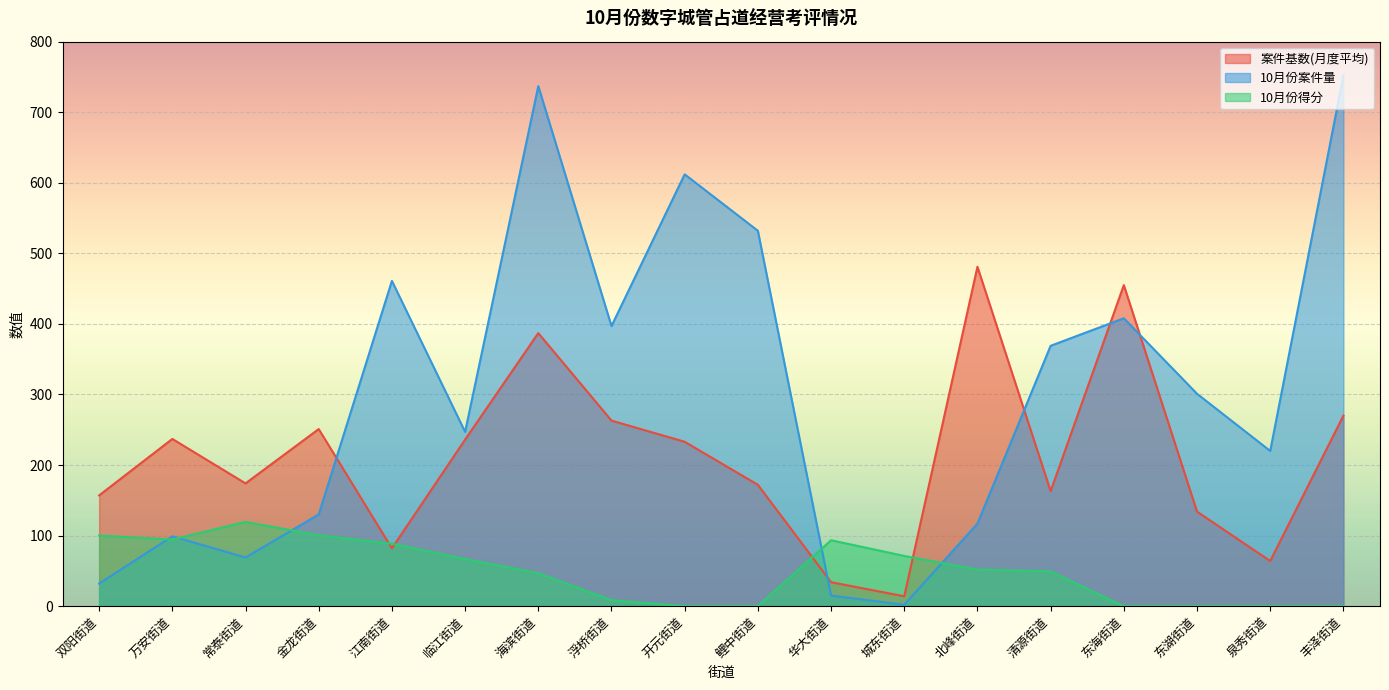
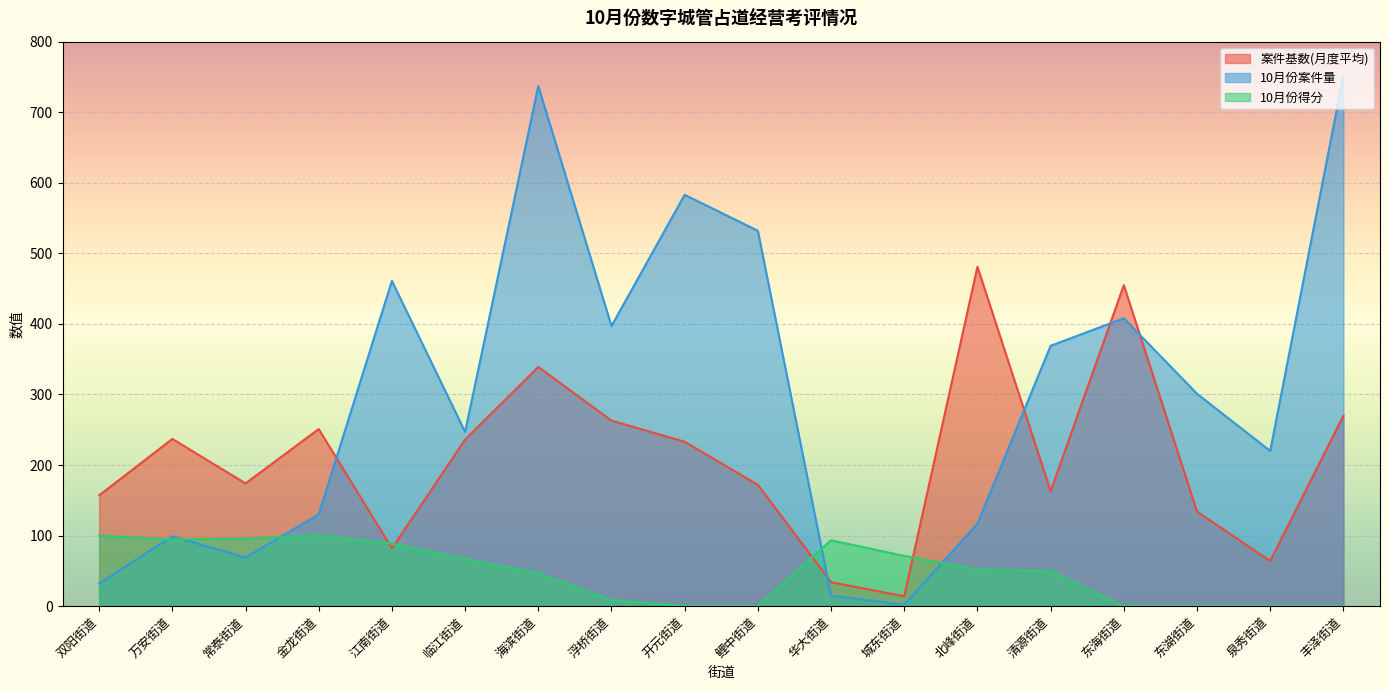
  {
    "案件基数(月度平均)": {
      "双阳街道": 160,
      "万安街道": 240,
      "常泰街道": 170,
      "金龙街道": 250,
      "江南街道": 80,
      "临江街道": 240,
-     "海滨街道": 390,
+     "海滨街道": 340,
      "浮桥街道": 260,
      "开元街道": 230,
      "鲤中街道": 170,
      "华大街道": 30,
      "城东街道": 10,
      "北峰街道": 480,
      "清源街道": 160,
      "东海街道": 460,
      "东湖街道": 130,
      "泉秀街道": 60,
      "丰泽街道": 270
    },
    "10月份案件量": {
      "双阳街道": 30,
      "万安街道": 100,
      "常泰街道": 70,
      "金龙街道": 130,
      "江南街道": 460,
      "临江街道": 250,
      "海滨街道": 740,
      "浮桥街道": 400,
-     "开元街道": 610,
+     "开元街道": 580,
      "鲤中街道": 530,
      "华大街道": 20,
      "城东街道": 0,
      "北峰街道": 120,
      "清源街道": 370,
      "东海街道": 410,
      "东湖街道": 300,
      "泉秀街道": 220
    },
    "10月份得分": {
      "双阳街道": 100,
      "万安街道": 90,
-     "常泰街道": 120,
+     "常泰街道": 100,
      "金龙街道": 100,
      "江南街道": 90,
      "临江街道": 70,
      "海滨街道": 50,
      "浮桥街道": 10,
      "开元街道": 0,
      "鲤中街道": 0,
      "华大街道": 90,
      "城东街道": 70,
      "北峰街道": 50,
      "清源街道": 50,
      "东海街道": 0,
      "东湖街道": 0,
      "泉秀街道": 0,
      "丰泽街道": 0
    }
  }
